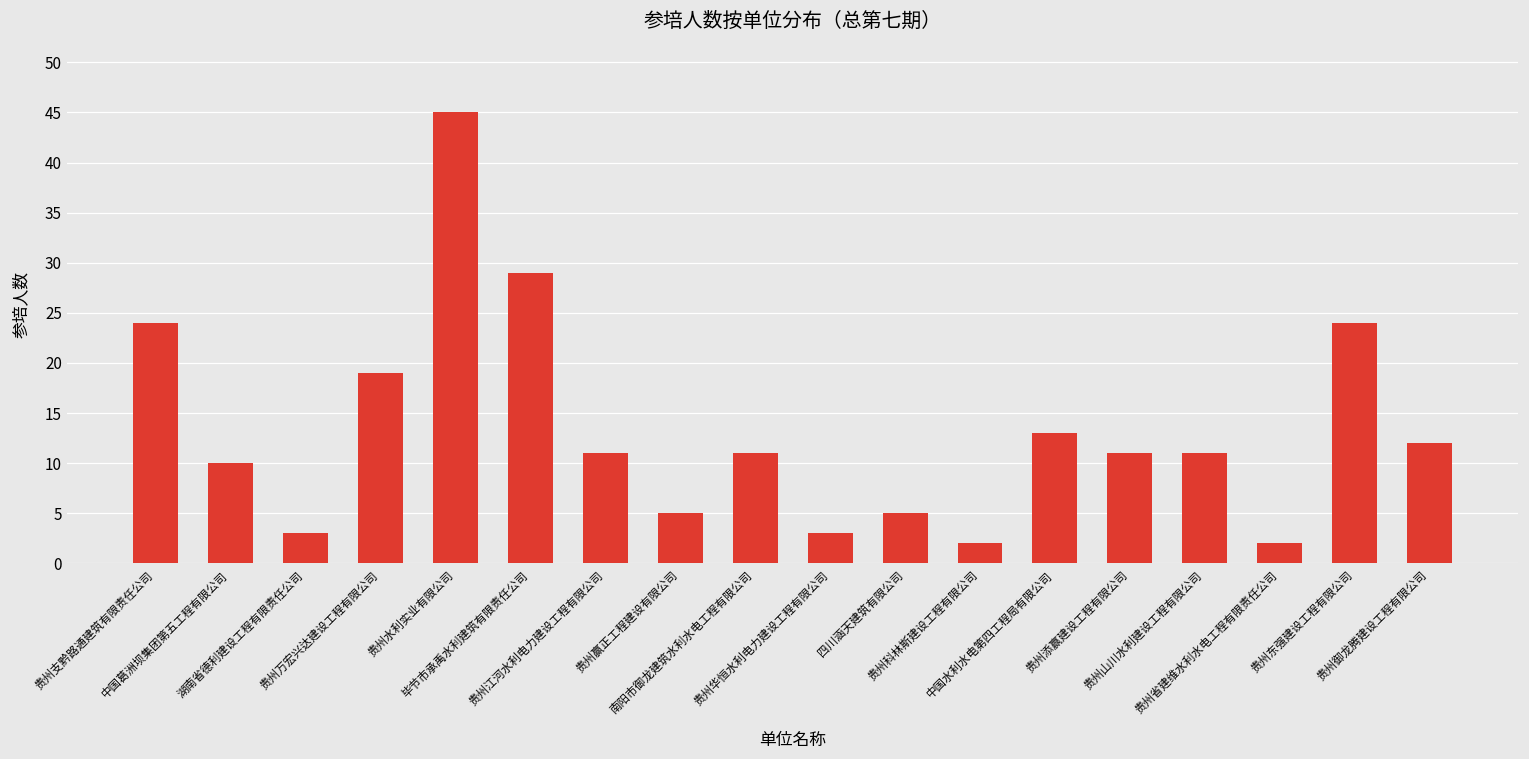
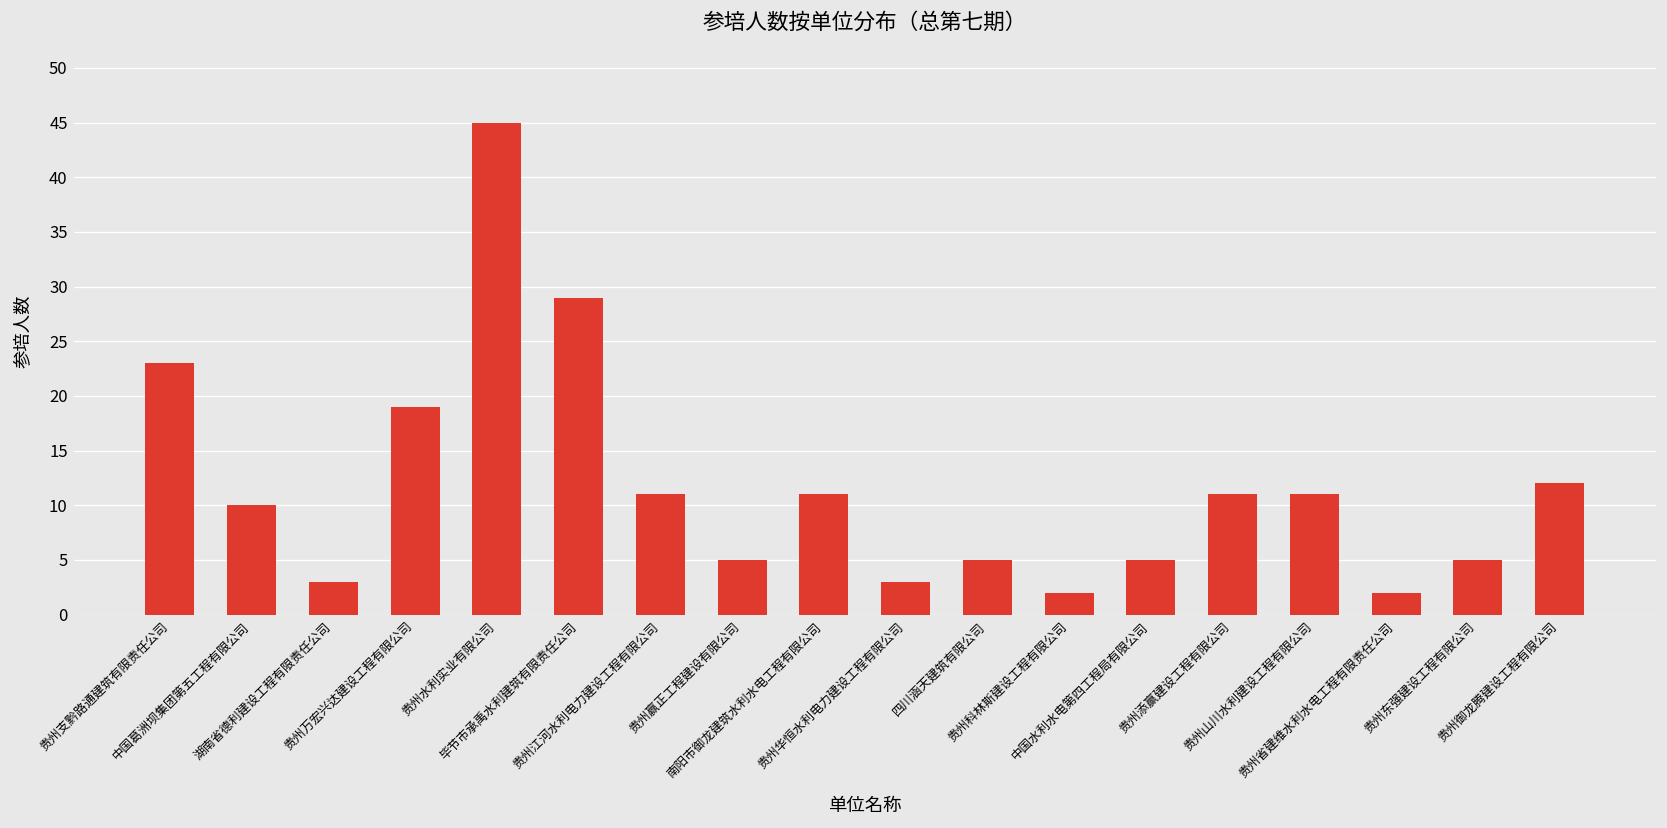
  {
-   "贵州支黔路通建筑有限责任公司": 24,
+   "贵州支黔路通建筑有限责任公司": 23,
    "中国葛洲坝集团第五工程有限公司": 10,
    "湖南省德利建设工程有限责任公司": 3,
    "贵州万宏兴达建设工程有限公司": 19,
    "贵州水利实业有限公司": 45,
    "毕节市承禹水利建筑有限责任公司": 29,
    "贵州江河水利电力建设工程有限公司": 11,
    "贵州赢正工程建设有限公司": 5,
    "南阳市御龙建筑水利水电工程有限公司": 11,
    "贵州华恒水利电力建设工程有限公司": 3,
    "四川涵天建筑有限公司": 5,
    "贵州科林斯建设工程有限公司": 2,
-   "中国水利水电第四工程局有限公司": 13,
+   "中国水利水电第四工程局有限公司": 5,
    "贵州添赢建设工程有限公司": 11,
    "贵州山川水利建设工程有限公司": 11,
    "贵州省建维水利水电工程有限责任公司": 2,
-   "贵州东强建设工程有限公司": 24,
+   "贵州东强建设工程有限公司": 5,
    "贵州御龙腾建设工程有限公司": 12
  }
